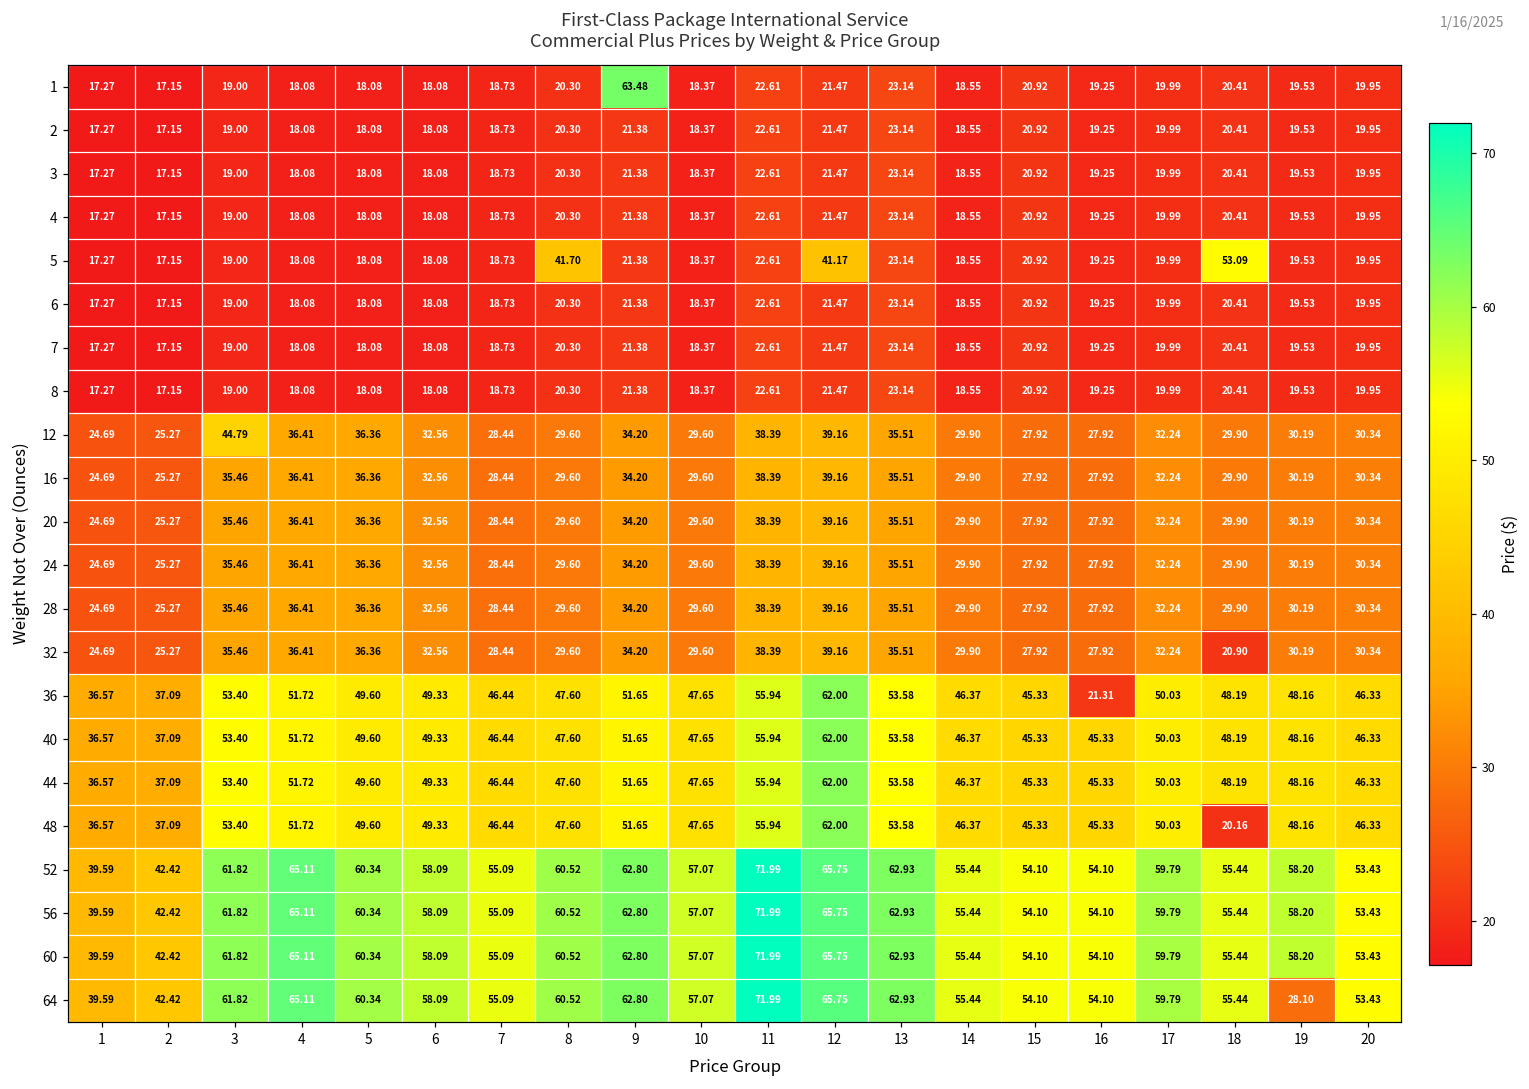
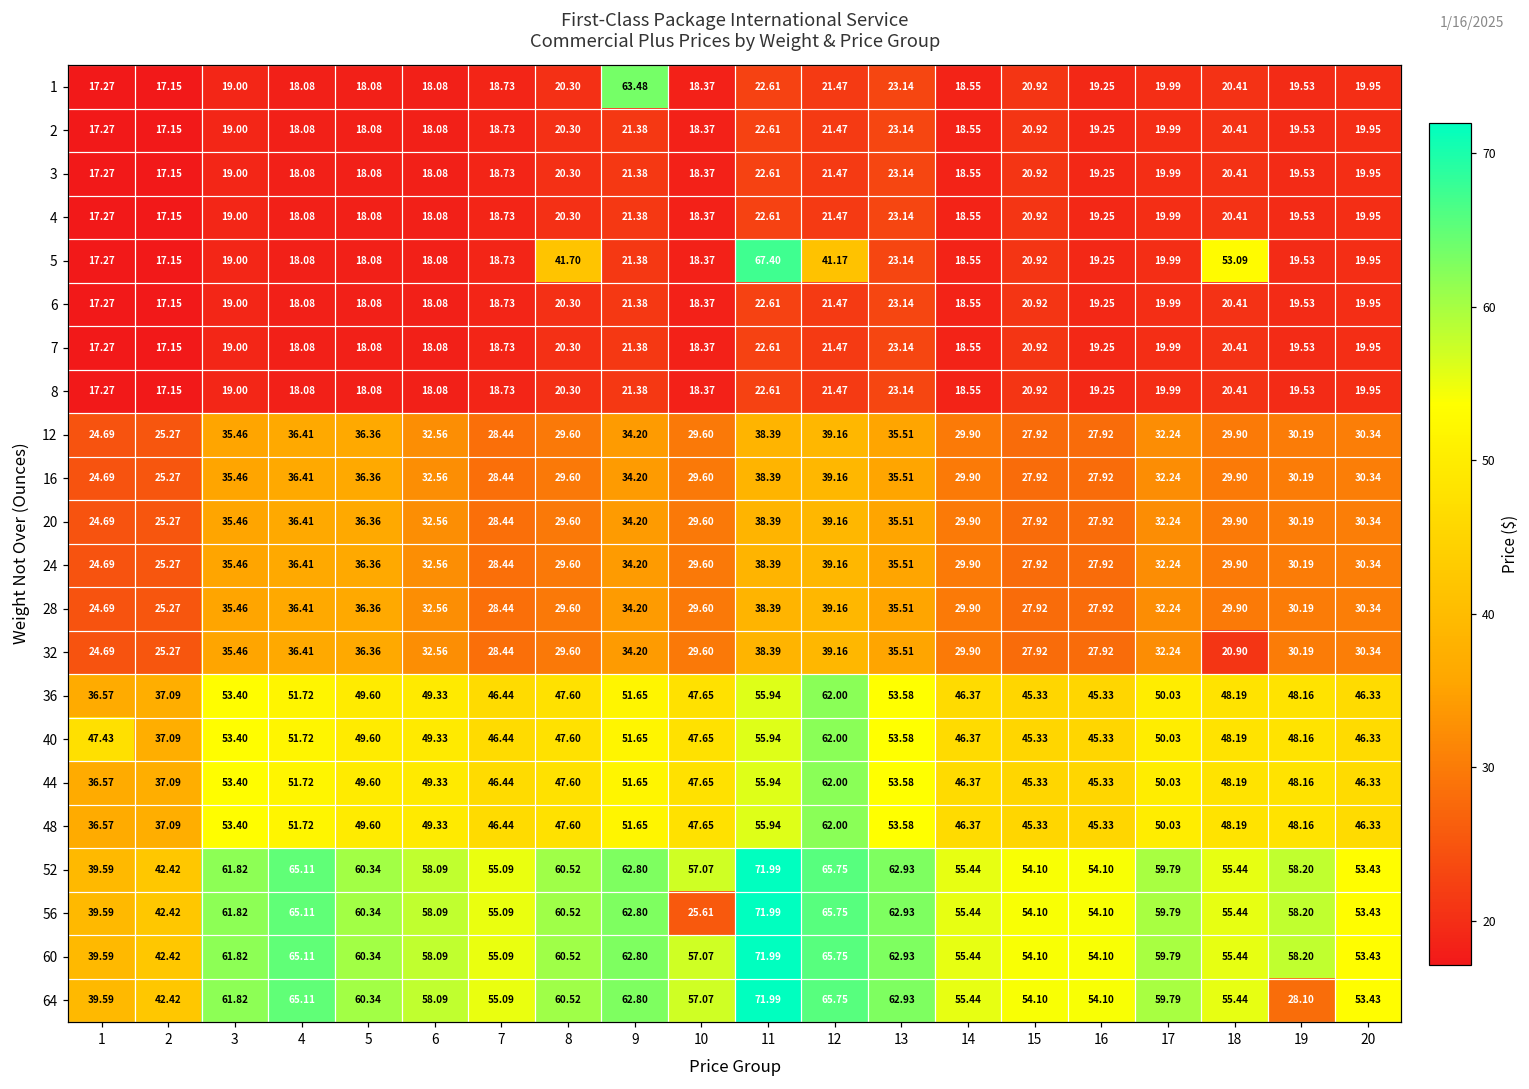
  {
    "5": {
      "1": 17.27,
      "2": 17.15,
      "3": 19.00,
      "4": 18.08,
      "5": 18.08,
      "6": 18.08,
      "7": 18.73,
      "8": 41.70,
      "9": 21.38,
      "10": 18.37,
-     "11": 22.61,
+     "11": 67.40,
      "12": 41.17,
      "13": 23.14,
      "14": 18.55,
      "15": 20.92,
      "16": 19.25,
      "17": 19.99,
      "18": 53.09,
      "19": 19.53,
      "20": 19.95
    },
    "12": {
      "1": 24.69,
      "2": 25.27,
-     "3": 44.79,
+     "3": 35.46,
      "4": 36.41,
      "5": 36.36,
      "6": 32.56,
      "7": 28.44,
      "8": 29.60,
      "9": 34.20,
      "10": 29.60,
      "11": 38.39,
      "12": 39.16,
      "13": 35.51,
      "14": 29.90,
      "15": 27.92,
      "16": 27.92,
      "17": 32.24,
      "18": 29.90,
      "19": 30.19,
      "20": 30.34
    },
    "36": {
      "1": 36.57,
      "2": 37.09,
      "3": 53.40,
      "4": 51.72,
      "5": 49.60,
      "6": 49.33,
      "7": 46.44,
      "8": 47.60,
      "9": 51.65,
      "10": 47.65,
      "11": 55.94,
      "12": 62.00,
      "13": 53.58,
      "14": 46.37,
      "15": 45.33,
-     "16": 21.31,
+     "16": 45.33,
      "17": 50.03,
      "18": 48.19,
      "19": 48.16,
      "20": 46.33
    },
    "40": {
-     "1": 36.57,
+     "1": 47.43,
      "2": 37.09,
      "3": 53.40,
      "4": 51.72,
      "5": 49.60,
      "6": 49.33,
      "7": 46.44,
      "8": 47.60,
      "9": 51.65,
      "10": 47.65,
      "11": 55.94,
      "12": 62.00,
      "13": 53.58,
      "14": 46.37,
      "15": 45.33,
      "16": 45.33,
      "17": 50.03,
      "18": 48.19,
      "19": 48.16,
      "20": 46.33
    },
    "48": {
      "1": 36.57,
      "2": 37.09,
      "3": 53.40,
      "4": 51.72,
      "5": 49.60,
      "6": 49.33,
      "7": 46.44,
      "8": 47.60,
      "9": 51.65,
      "10": 47.65,
      "11": 55.94,
      "12": 62.00,
      "13": 53.58,
      "14": 46.37,
      "15": 45.33,
      "16": 45.33,
      "17": 50.03,
-     "18": 20.16,
+     "18": 48.19,
      "19": 48.16,
      "20": 46.33
    },
    "56": {
      "1": 39.59,
      "2": 42.42,
      "3": 61.82,
      "4": 65.11,
      "5": 60.34,
      "6": 58.09,
      "7": 55.09,
      "8": 60.52,
      "9": 62.80,
-     "10": 57.07,
+     "10": 25.61,
      "11": 71.99,
      "12": 65.75,
      "13": 62.93,
      "14": 55.44,
      "15": 54.10,
      "16": 54.10,
      "17": 59.79,
      "18": 55.44,
      "19": 58.20,
      "20": 53.43
    }
  }
